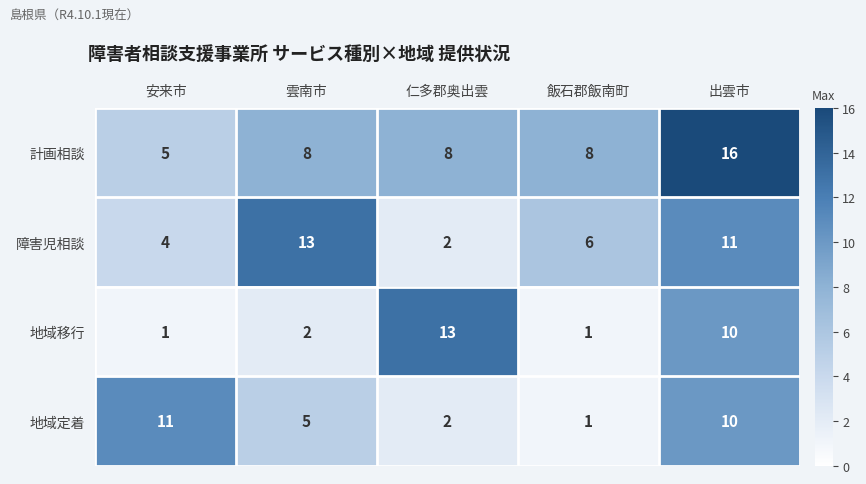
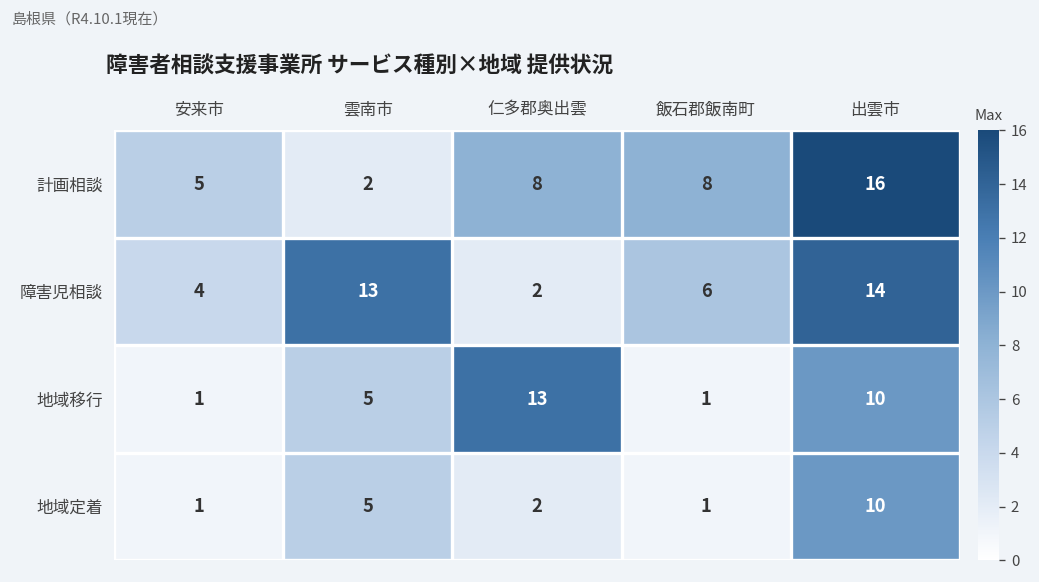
  {
    "計画相談": {
      "安来市": 5,
-     "雲南市": 8,
+     "雲南市": 2,
      "仁多郡奥出雲": 8,
      "飯石郡飯南町": 8,
      "出雲市": 16
    },
    "障害児相談": {
      "安来市": 4,
      "雲南市": 13,
      "仁多郡奥出雲": 2,
      "飯石郡飯南町": 6,
-     "出雲市": 11
+     "出雲市": 14
    },
    "地域移行": {
      "安来市": 1,
-     "雲南市": 2,
+     "雲南市": 5,
      "仁多郡奥出雲": 13,
      "飯石郡飯南町": 1,
      "出雲市": 10
    },
    "地域定着": {
-     "安来市": 11,
+     "安来市": 1,
      "雲南市": 5,
      "仁多郡奥出雲": 2,
      "飯石郡飯南町": 1,
      "出雲市": 10
    }
  }
